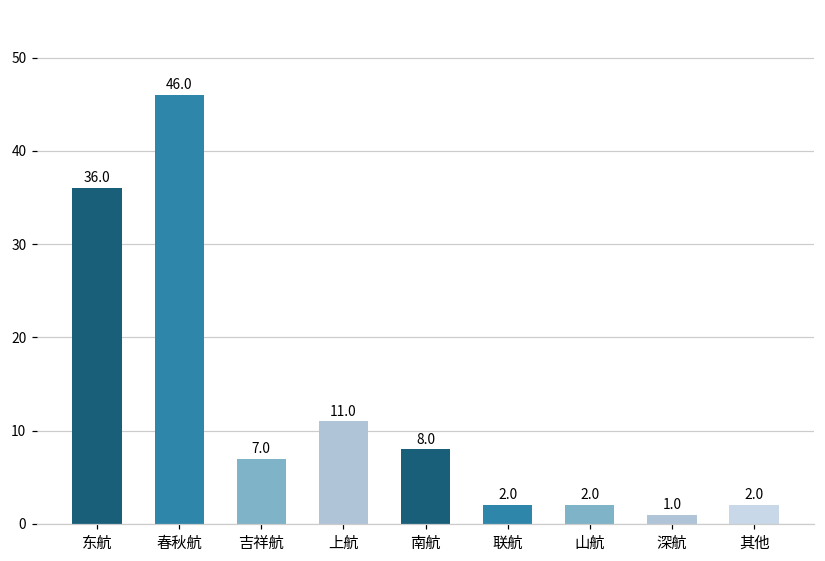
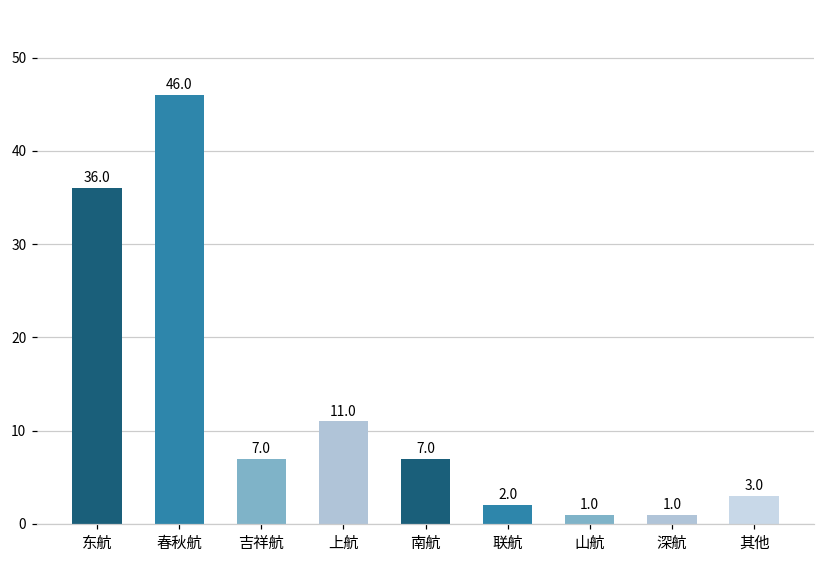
  {
    "东航": 36.0,
    "春秋航": 46.0,
    "吉祥航": 7.0,
    "上航": 11.0,
-   "南航": 8.0,
+   "南航": 7.0,
    "联航": 2.0,
-   "山航": 2.0,
+   "山航": 1.0,
    "深航": 1.0,
-   "其他": 2.0
+   "其他": 3.0
  }
